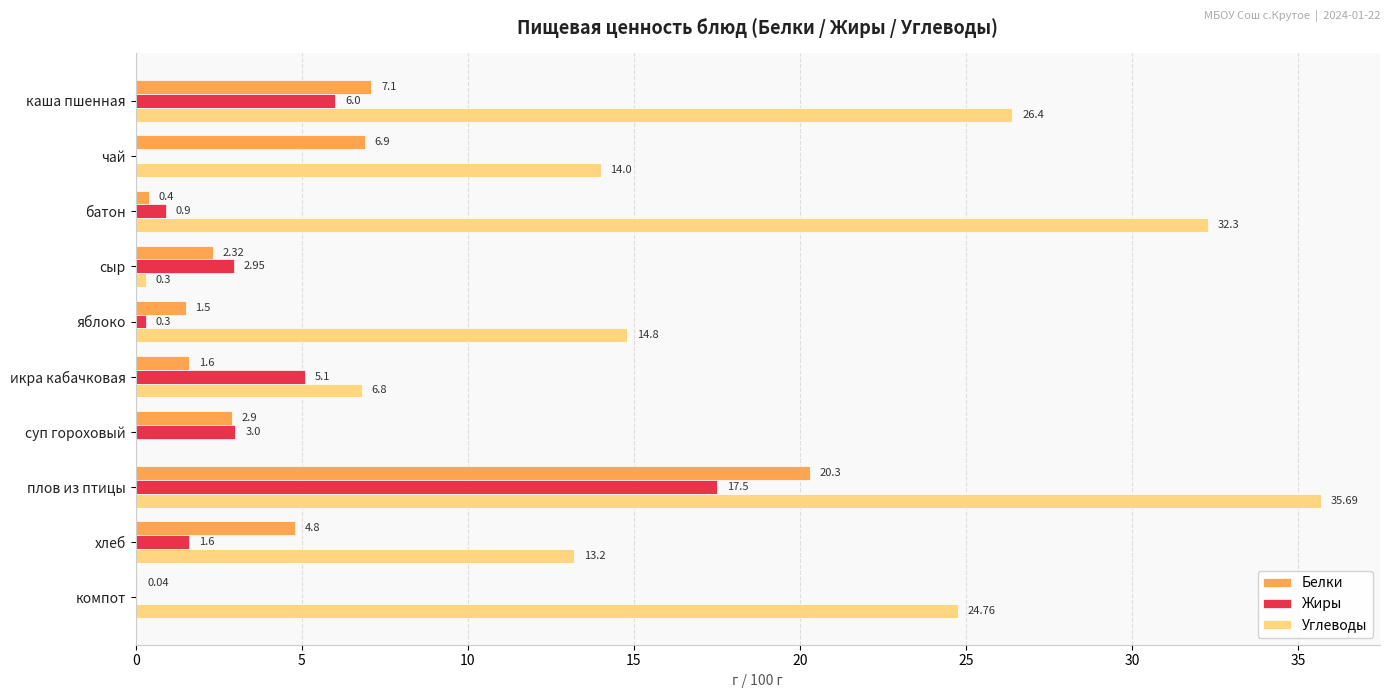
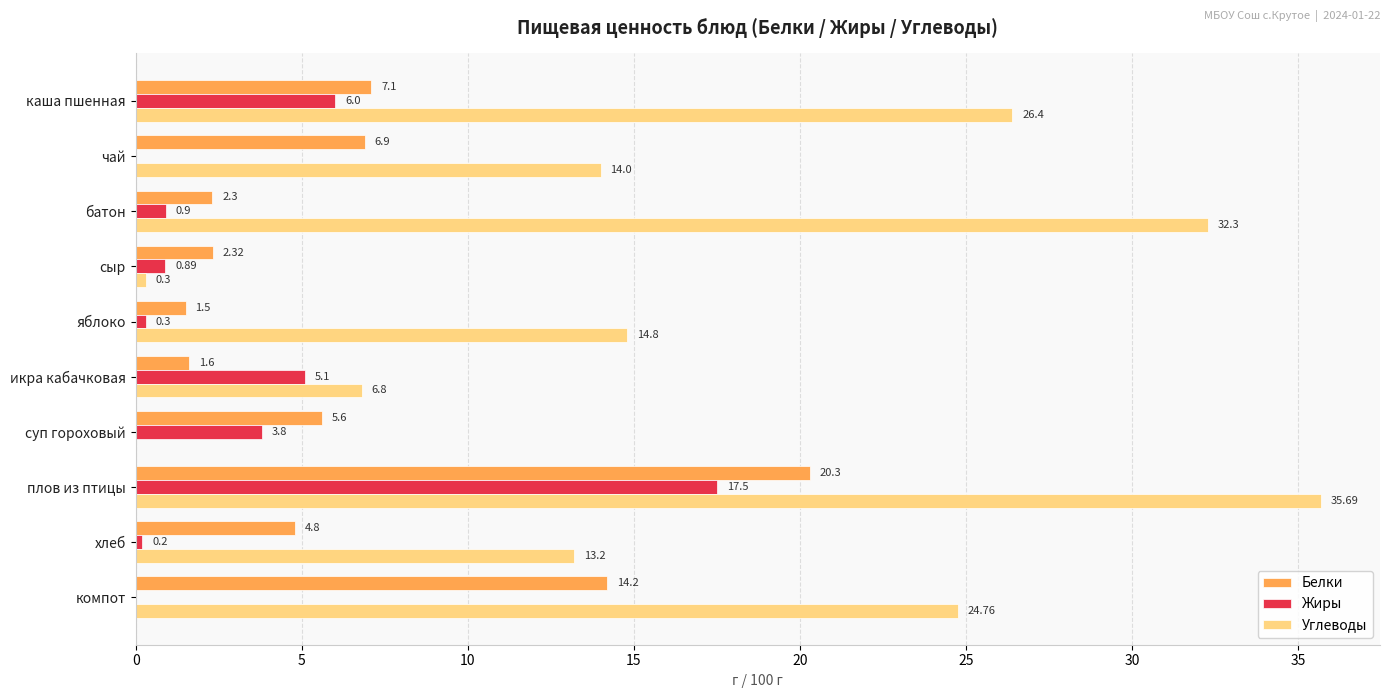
  {
    "Белки": {
      "каша пшенная": 7.1,
      "чай": 6.9,
-     "батон": 0.4,
+     "батон": 2.3,
      "сыр": 2.32,
      "яблоко": 1.5,
      "икра кабачковая": 1.6,
-     "суп гороховый": 2.9,
+     "суп гороховый": 5.6,
      "плов из птицы": 20.3,
      "хлеб": 4.8,
-     "компот": 0.04
+     "компот": 14.2
    },
    "Жиры": {
      "каша пшенная": 6.0,
      "батон": 0.9,
-     "сыр": 2.95,
+     "сыр": 0.89,
      "яблоко": 0.3,
      "икра кабачковая": 5.1,
-     "суп гороховый": 3.0,
+     "суп гороховый": 3.8,
      "плов из птицы": 17.5,
-     "хлеб": 1.6
+     "хлеб": 0.2
    },
    "Углеводы": {
      "каша пшенная": 26.4,
      "чай": 14.0,
      "батон": 32.3,
      "сыр": 0.3,
      "яблоко": 14.8,
      "икра кабачковая": 6.8,
      "плов из птицы": 35.69,
      "хлеб": 13.2,
      "компот": 24.76
    }
  }
